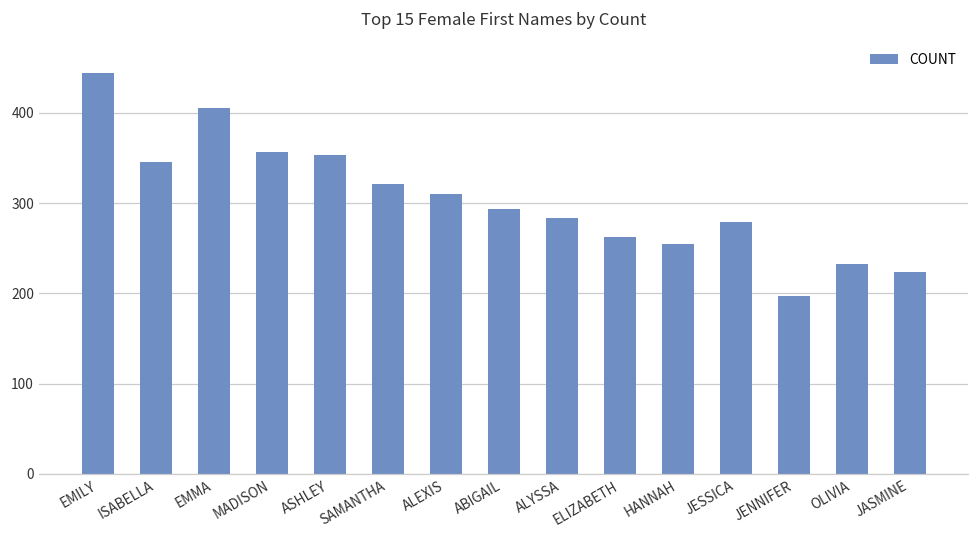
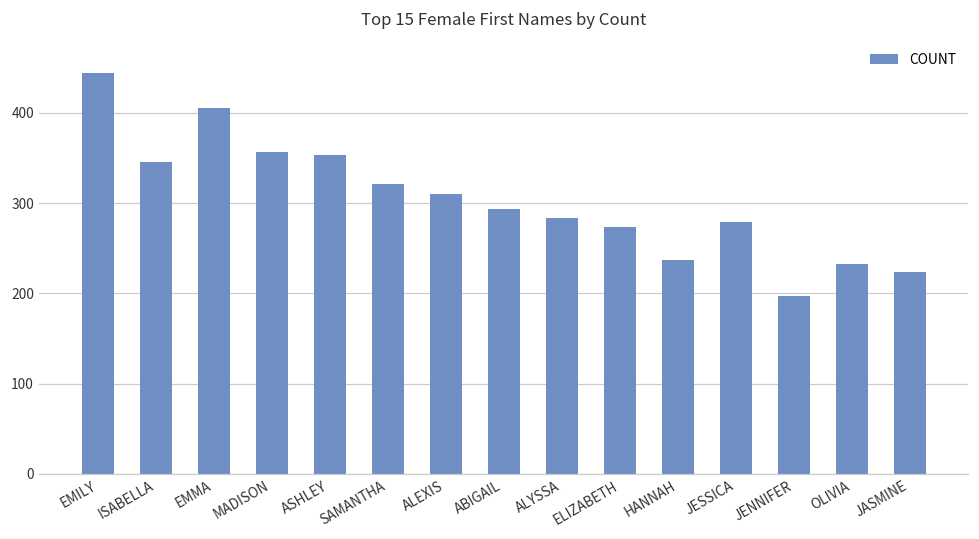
  {
    "EMILY": 440,
    "ISABELLA": 350,
    "EMMA": 410,
    "MADISON": 360,
    "ASHLEY": 350,
    "SAMANTHA": 320,
    "ALEXIS": 310,
    "ABIGAIL": 290,
    "ALYSSA": 280,
-   "ELIZABETH": 260,
-   "HANNAH": 260,
+   "ELIZABETH": 270,
+   "HANNAH": 240,
    "JESSICA": 280,
    "JENNIFER": 200,
    "OLIVIA": 230,
    "JASMINE": 220
  }
